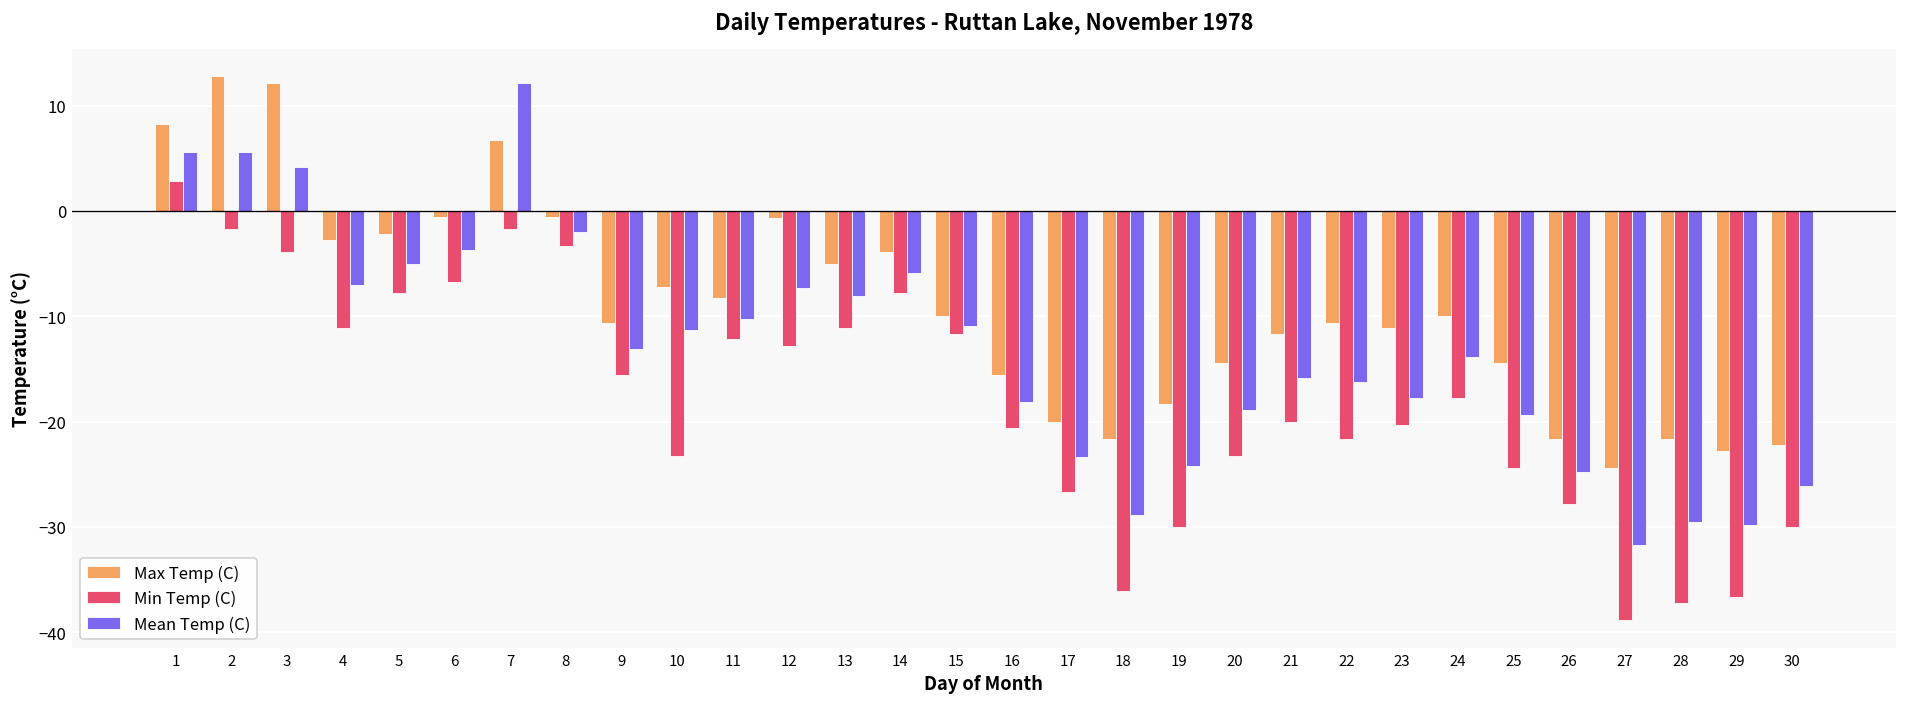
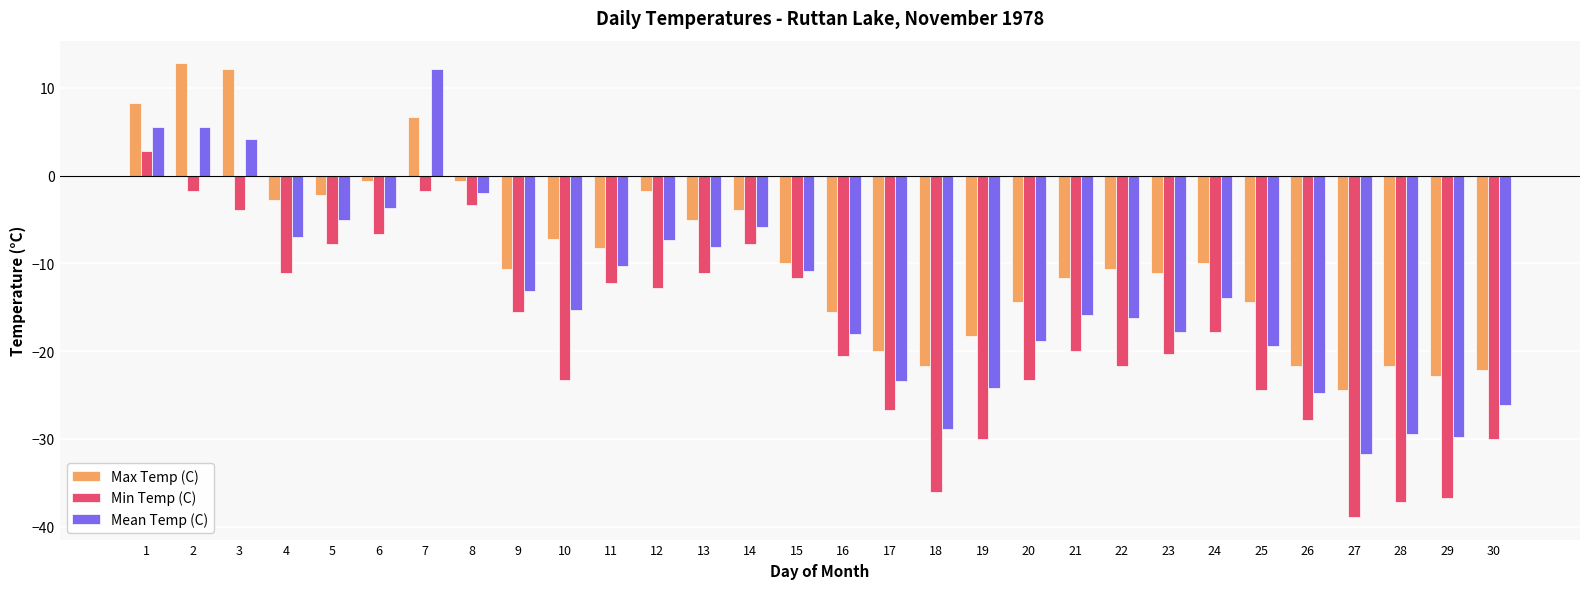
  {
    "Max Temp (C)": {
      "1": 8,
      "2": 13,
      "3": 12,
      "4": -3,
      "5": -2,
      "6": -1,
      "7": 7,
      "8": -1,
      "9": -11,
      "10": -7,
      "11": -8,
-     "12": -1,
+     "12": -2,
      "13": -5,
      "14": -4,
      "15": -10,
      "16": -16,
      "17": -20,
      "18": -22,
      "19": -18,
      "20": -14,
      "21": -12,
      "22": -11,
      "23": -11,
      "24": -10,
      "25": -14,
      "26": -22,
      "27": -24,
      "28": -22,
      "29": -23,
      "30": -22
    },
    "Min Temp (C)": {
      "1": 3,
      "2": -2,
      "3": -4,
      "4": -11,
      "5": -8,
      "6": -7,
      "7": -2,
      "8": -3,
      "9": -16,
      "10": -23,
      "11": -12,
      "12": -13,
      "13": -11,
      "14": -8,
      "15": -12,
      "16": -21,
      "17": -27,
      "18": -36,
      "19": -30,
      "20": -23,
      "21": -20,
      "22": -22,
      "23": -20,
      "24": -18,
      "25": -24,
      "26": -28,
      "27": -39,
      "28": -37,
      "29": -37,
      "30": -30
    },
    "Mean Temp (C)": {
      "1": 6,
      "2": 6,
      "3": 4,
      "4": -7,
      "5": -5,
      "6": -4,
      "7": 12,
      "8": -2,
      "9": -13,
-     "10": -11,
+     "10": -15,
      "11": -10,
      "12": -7,
      "13": -8,
      "14": -6,
      "15": -11,
      "16": -18,
      "17": -23,
      "18": -29,
      "19": -24,
      "20": -19,
      "21": -16,
      "22": -16,
      "23": -18,
      "24": -14,
      "25": -19,
      "26": -25,
      "27": -32,
      "28": -30,
      "29": -30,
      "30": -26
    }
  }
